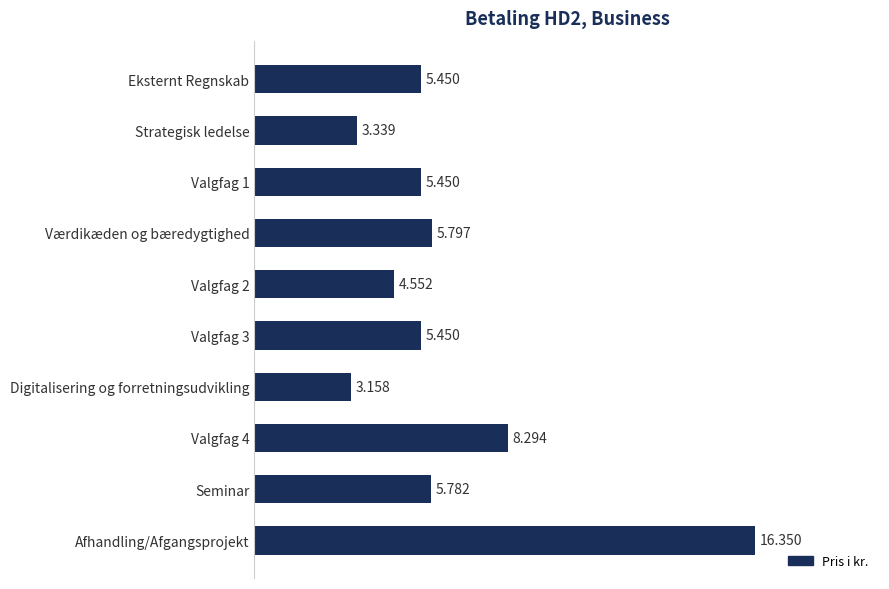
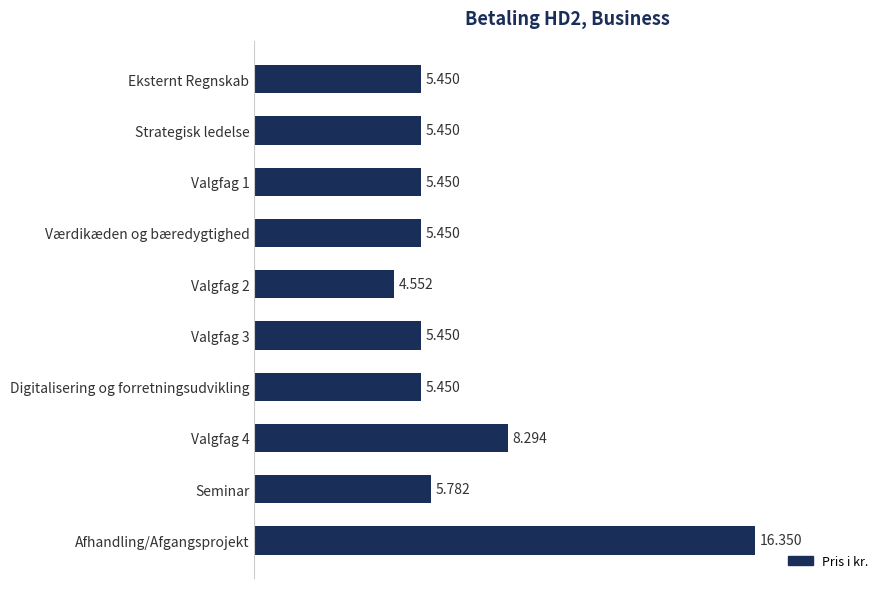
  {
-   "Strategisk ledelse": 3.339,
-   "Værdikæden og bæredygtighed": 5.797,
-   "Digitalisering og forretningsudvikling": 3.158
+   "Strategisk ledelse": 5.450,
+   "Værdikæden og bæredygtighed": 5.450,
+   "Digitalisering og forretningsudvikling": 5.450
  }
